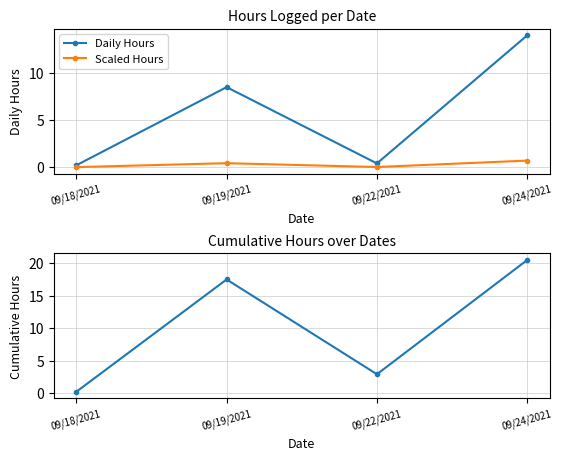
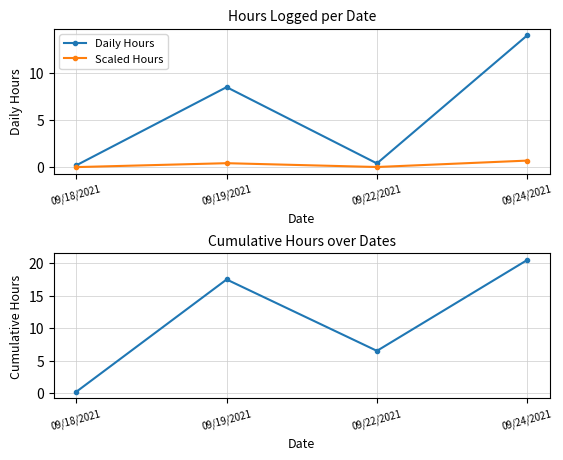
  {
    "Hours Logged per Date": {
      "Daily Hours": {
        "09/19/2021": 9,
        "09/22/2021": 0,
        "09/24/2021": 14
      },
      "Scaled Hours": {
        "09/19/2021": 0,
        "09/22/2021": 0,
        "09/24/2021": 1
      }
    },
    "Cumulative Hours over Dates": {
      "09/18/2021": 0,
      "09/19/2021": 18,
-     "09/22/2021": 3,
+     "09/22/2021": 7,
      "09/24/2021": 21
    }
  }
